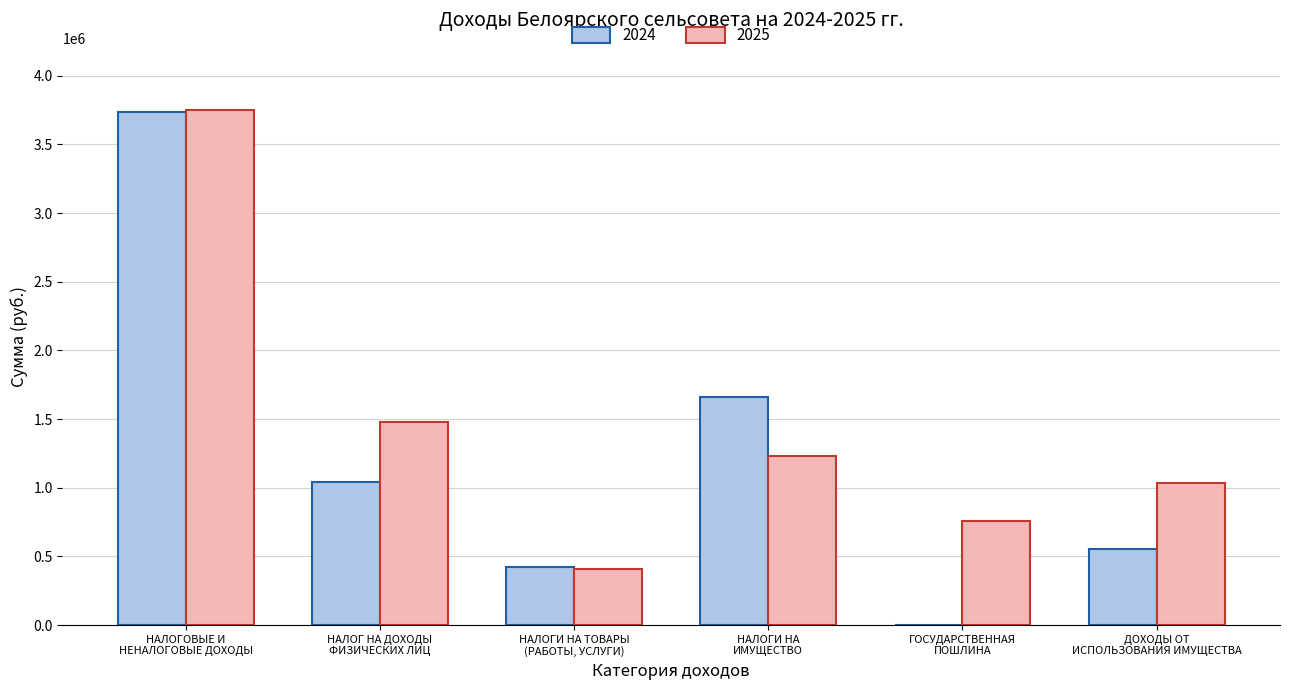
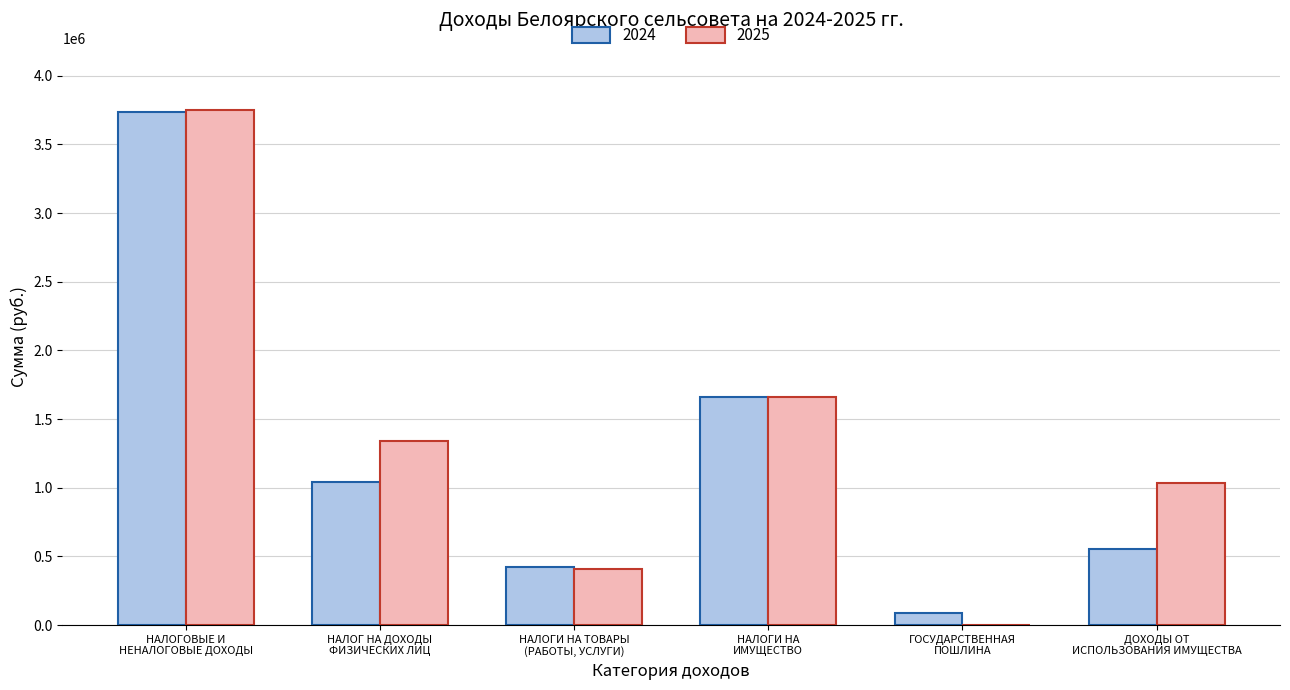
  {
    "2024": {
      "НАЛОГОВЫЕ И НЕНАЛОГОВЫЕ ДОХОДЫ": 3740000,
      "НАЛОГ НА ДОХОДЫ ФИЗИЧЕСКИХ ЛИЦ": 1040000,
      "НАЛОГИ НА ТОВАРЫ (РАБОТЫ, УСЛУГИ)": 420000,
      "НАЛОГИ НА ИМУЩЕСТВО": 1660000,
-     "ГОСУДАРСТВЕННАЯ ПОШЛИНА": 0,
+     "ГОСУДАРСТВЕННАЯ ПОШЛИНА": 90000,
      "ДОХОДЫ ОТ ИСПОЛЬЗОВАНИЯ ИМУЩЕСТВА": 550000
    },
    "2025": {
      "НАЛОГОВЫЕ И НЕНАЛОГОВЫЕ ДОХОДЫ": 3750000,
-     "НАЛОГ НА ДОХОДЫ ФИЗИЧЕСКИХ ЛИЦ": 1480000,
+     "НАЛОГ НА ДОХОДЫ ФИЗИЧЕСКИХ ЛИЦ": 1340000,
      "НАЛОГИ НА ТОВАРЫ (РАБОТЫ, УСЛУГИ)": 410000,
-     "НАЛОГИ НА ИМУЩЕСТВО": 1230000,
-     "ГОСУДАРСТВЕННАЯ ПОШЛИНА": 760000,
+     "НАЛОГИ НА ИМУЩЕСТВО": 1660000,
+     "ГОСУДАРСТВЕННАЯ ПОШЛИНА": 0,
      "ДОХОДЫ ОТ ИСПОЛЬЗОВАНИЯ ИМУЩЕСТВА": 1030000
    }
  }
